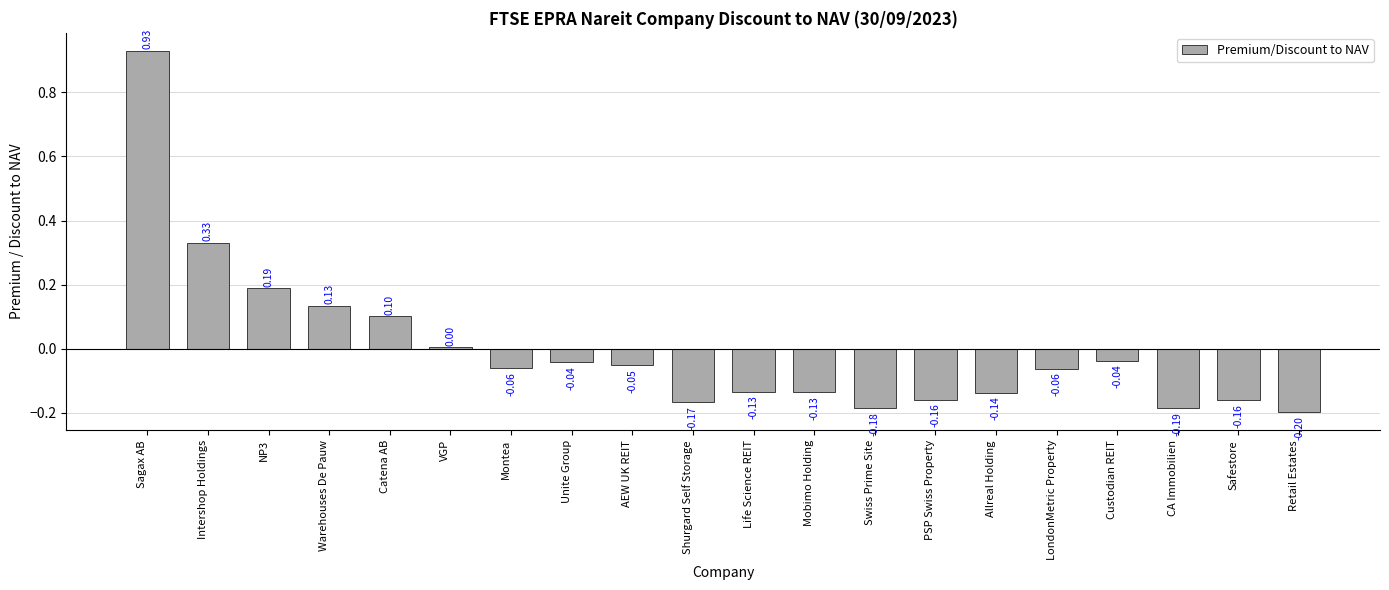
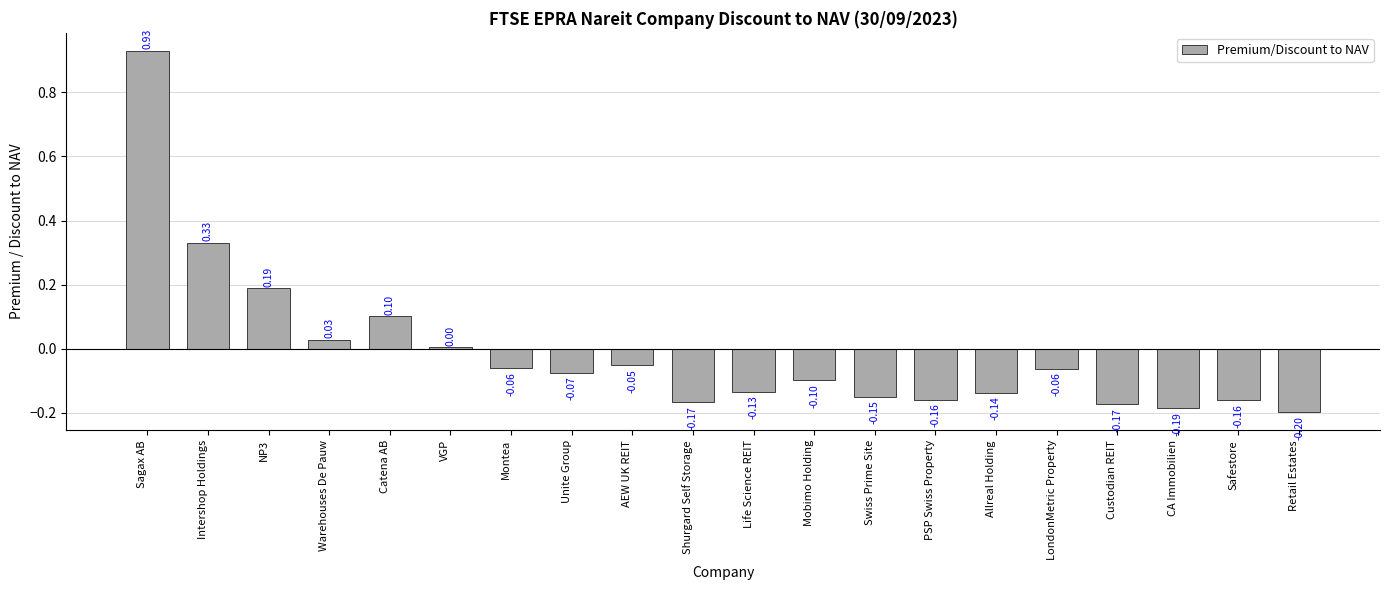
  {
    "Sagax AB": 0.93,
    "Intershop Holdings": 0.33,
    "NP3": 0.19,
-   "Warehouses De Pauw": 0.13,
+   "Warehouses De Pauw": 0.03,
    "Catena AB": 0.10,
    "VGP": 0.00,
    "Montea": -0.06,
-   "Unite Group": -0.04,
+   "Unite Group": -0.07,
    "AEW UK REIT": -0.05,
    "Shurgard Self Storage": -0.17,
    "Life Science REIT": -0.13,
-   "Mobimo Holding": -0.13,
-   "Swiss Prime Site": -0.18,
+   "Mobimo Holding": -0.10,
+   "Swiss Prime Site": -0.15,
    "PSP Swiss Property": -0.16,
    "Allreal Holding": -0.14,
    "LondonMetric Property": -0.06,
-   "Custodian REIT": -0.04,
+   "Custodian REIT": -0.17,
    "CA Immobilien": -0.19,
    "Safestore": -0.16,
    "Retail Estates": -0.20
  }
